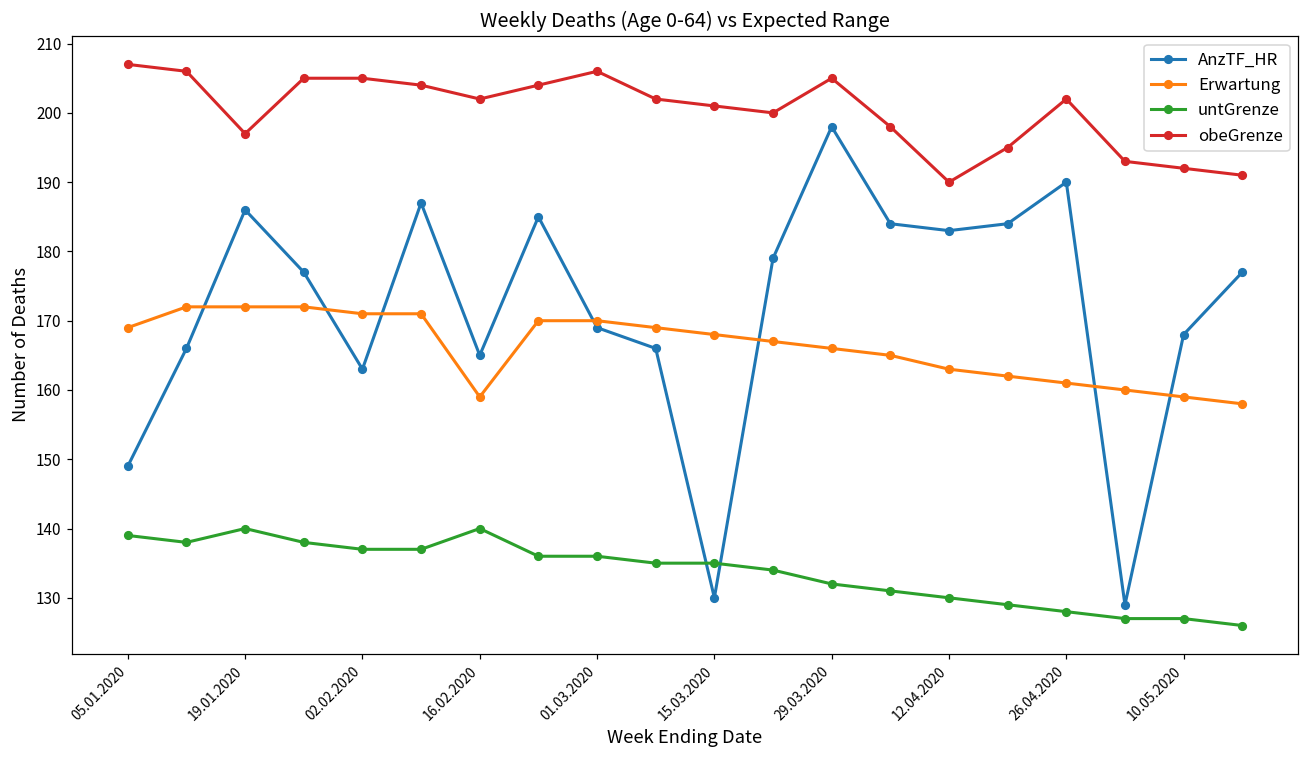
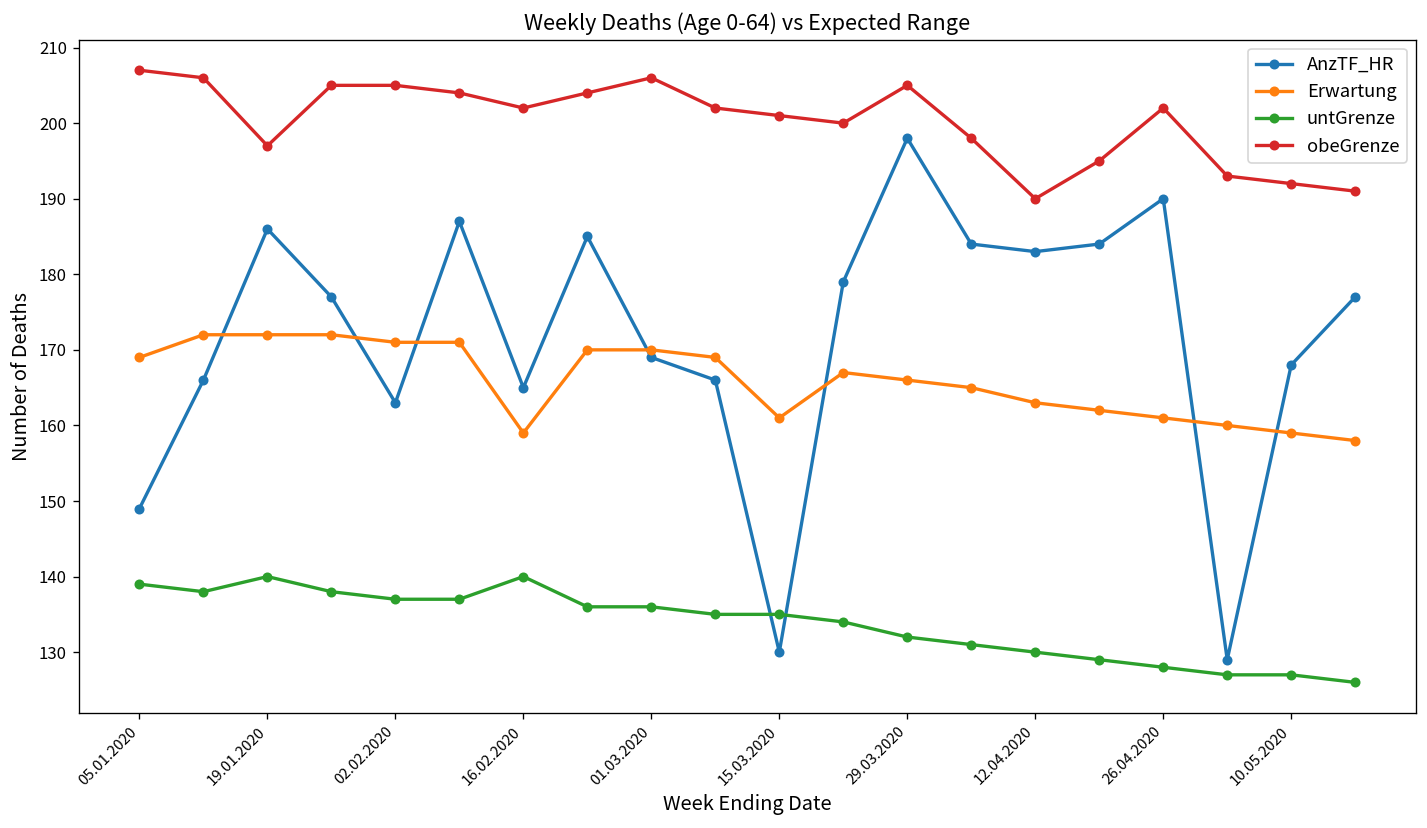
  {
    "AnzTF_HR": {
      "05.01.2020": 149,
      "19.01.2020": 186,
      "02.02.2020": 163,
      "16.02.2020": 165,
      "01.03.2020": 169,
      "15.03.2020": 130,
      "29.03.2020": 198,
      "12.04.2020": 183,
      "26.04.2020": 190,
      "10.05.2020": 168
    },
    "Erwartung": {
      "05.01.2020": 169,
      "19.01.2020": 172,
      "02.02.2020": 171,
      "16.02.2020": 159,
      "01.03.2020": 170,
-     "15.03.2020": 168,
+     "15.03.2020": 161,
      "29.03.2020": 166,
      "12.04.2020": 163,
      "26.04.2020": 161,
      "10.05.2020": 159
    },
    "untGrenze": {
      "05.01.2020": 139,
      "19.01.2020": 140,
      "02.02.2020": 137,
      "16.02.2020": 140,
      "01.03.2020": 136,
      "15.03.2020": 135,
      "29.03.2020": 132,
      "12.04.2020": 130,
      "26.04.2020": 128,
      "10.05.2020": 127
    },
    "obeGrenze": {
      "05.01.2020": 207,
      "19.01.2020": 197,
      "02.02.2020": 205,
      "16.02.2020": 202,
      "01.03.2020": 206,
      "15.03.2020": 201,
      "29.03.2020": 205,
      "12.04.2020": 190,
      "26.04.2020": 202,
      "10.05.2020": 192
    }
  }
